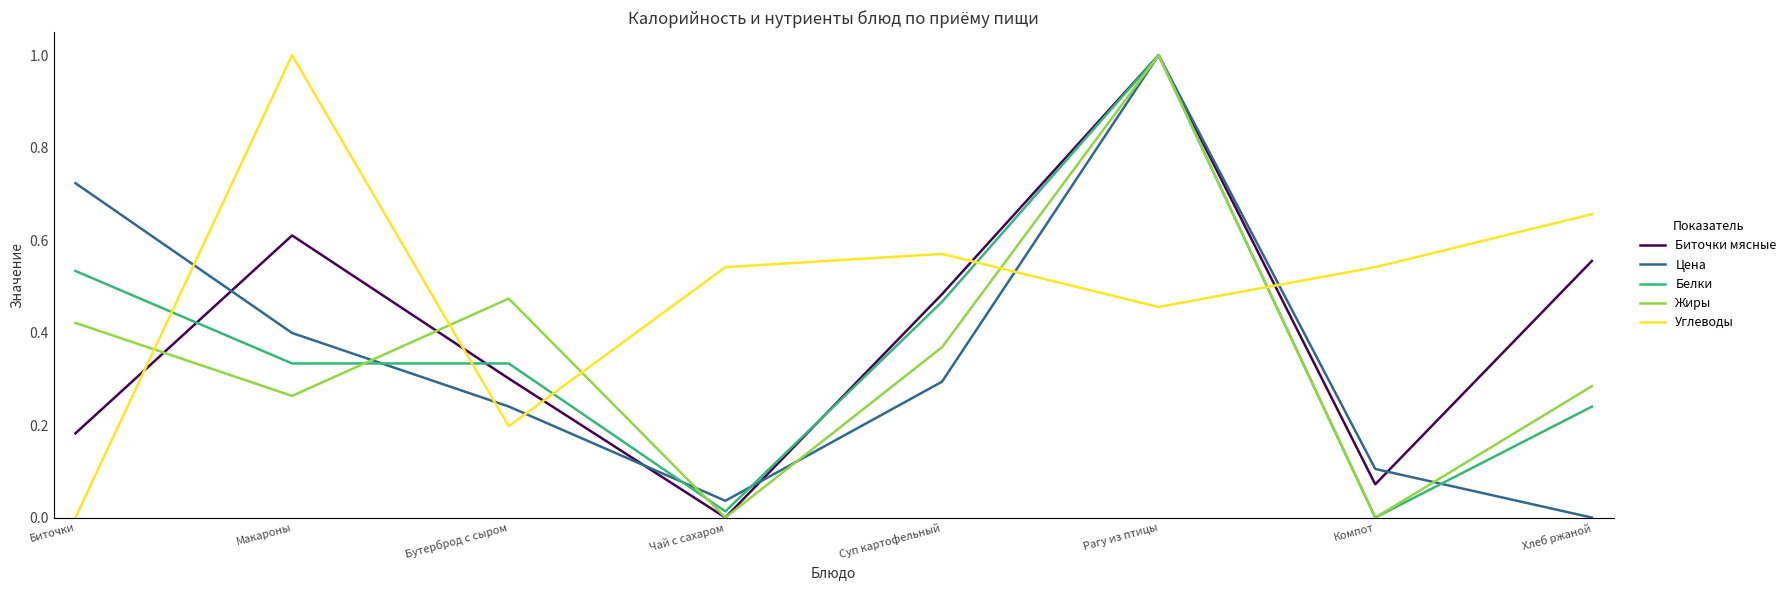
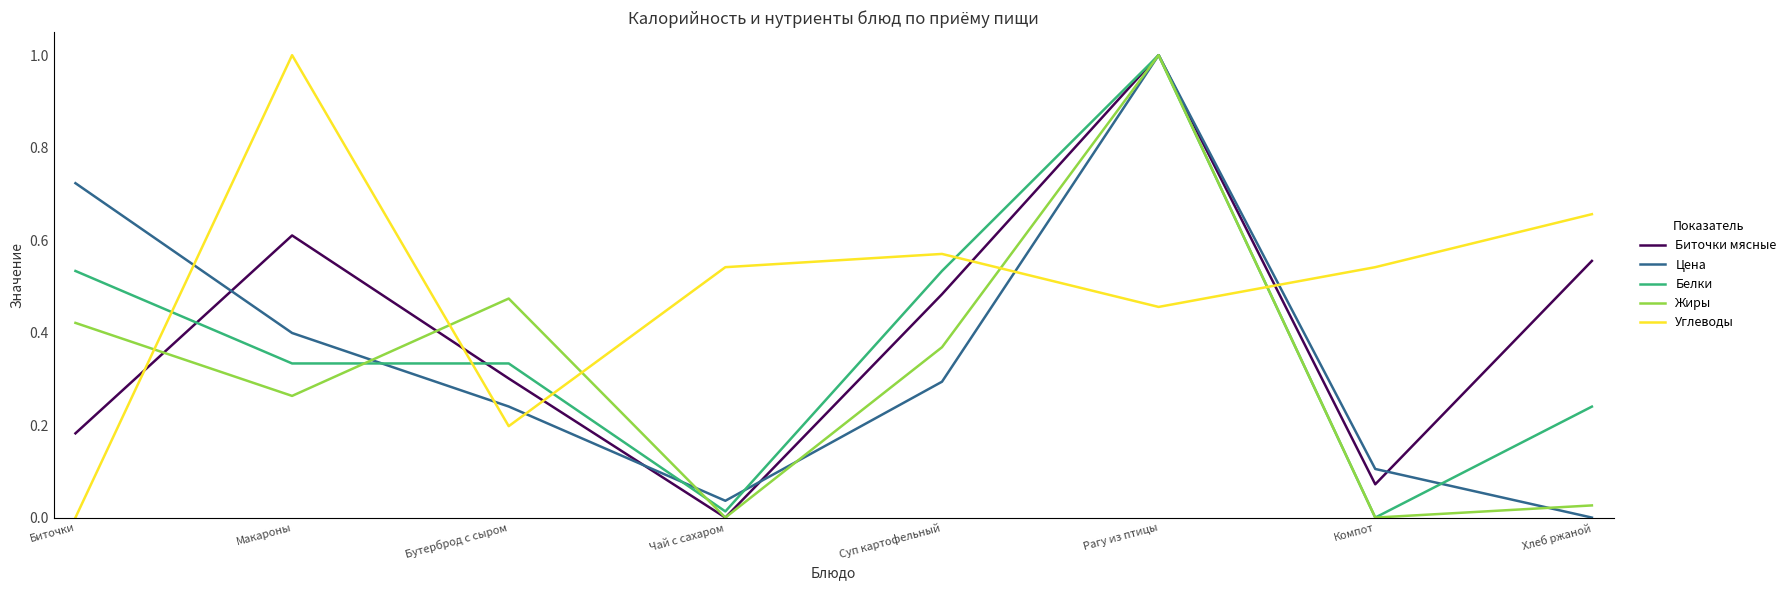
  {
    "Биточки мясные": {
      "Биточки": 0.18,
      "Макароны": 0.61,
      "Бутерброд с сыром": 0.30,
      "Суп картофельный": 0.48,
      "Компот": 0.07,
      "Хлеб ржаной": 0.56
    },
    "Цена": {
      "Биточки": 0.72,
      "Макароны": 0.40,
      "Бутерброд с сыром": 0.24,
      "Чай с сахаром": 0.04,
      "Суп картофельный": 0.29,
      "Компот": 0.11,
      "Хлеб ржаной": 0.00
    },
    "Белки": {
      "Биточки": 0.53,
      "Макароны": 0.33,
      "Бутерброд с сыром": 0.33,
      "Чай с сахаром": 0.01,
-     "Суп картофельный": 0.47,
+     "Суп картофельный": 0.53,
      "Хлеб ржаной": 0.24
    },
    "Жиры": {
      "Биточки": 0.42,
      "Макароны": 0.26,
      "Бутерброд с сыром": 0.47,
      "Суп картофельный": 0.37,
-     "Хлеб ржаной": 0.28
+     "Хлеб ржаной": 0.03
    },
    "Углеводы": {
      "Биточки": 0.00,
      "Макароны": 1.00,
      "Бутерброд с сыром": 0.20,
      "Чай с сахаром": 0.54,
      "Суп картофельный": 0.57,
      "Рагу из птицы": 0.46,
      "Компот": 0.54,
      "Хлеб ржаной": 0.66
    }
  }
